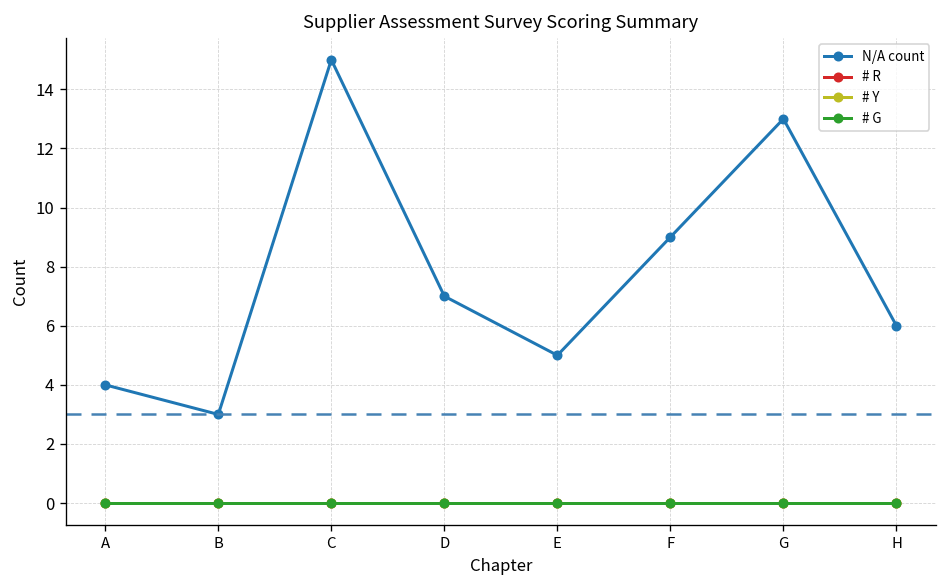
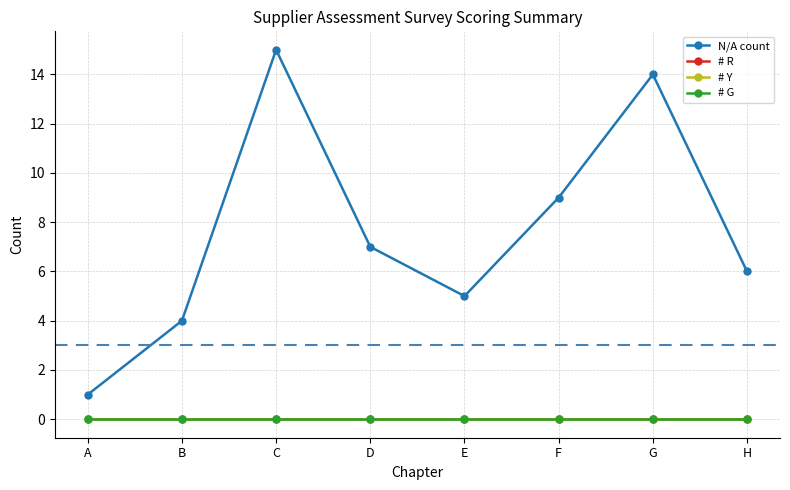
  {
    "N/A count": {
-     "A": 4,
-     "B": 3,
+     "A": 1,
+     "B": 4,
      "C": 15,
      "D": 7,
      "E": 5,
      "F": 9,
-     "G": 13,
+     "G": 14,
      "H": 6
    },
    "# G": {
      "A": 0,
      "B": 0,
      "C": 0,
      "D": 0,
      "E": 0,
      "F": 0,
      "G": 0,
      "H": 0
    }
  }
